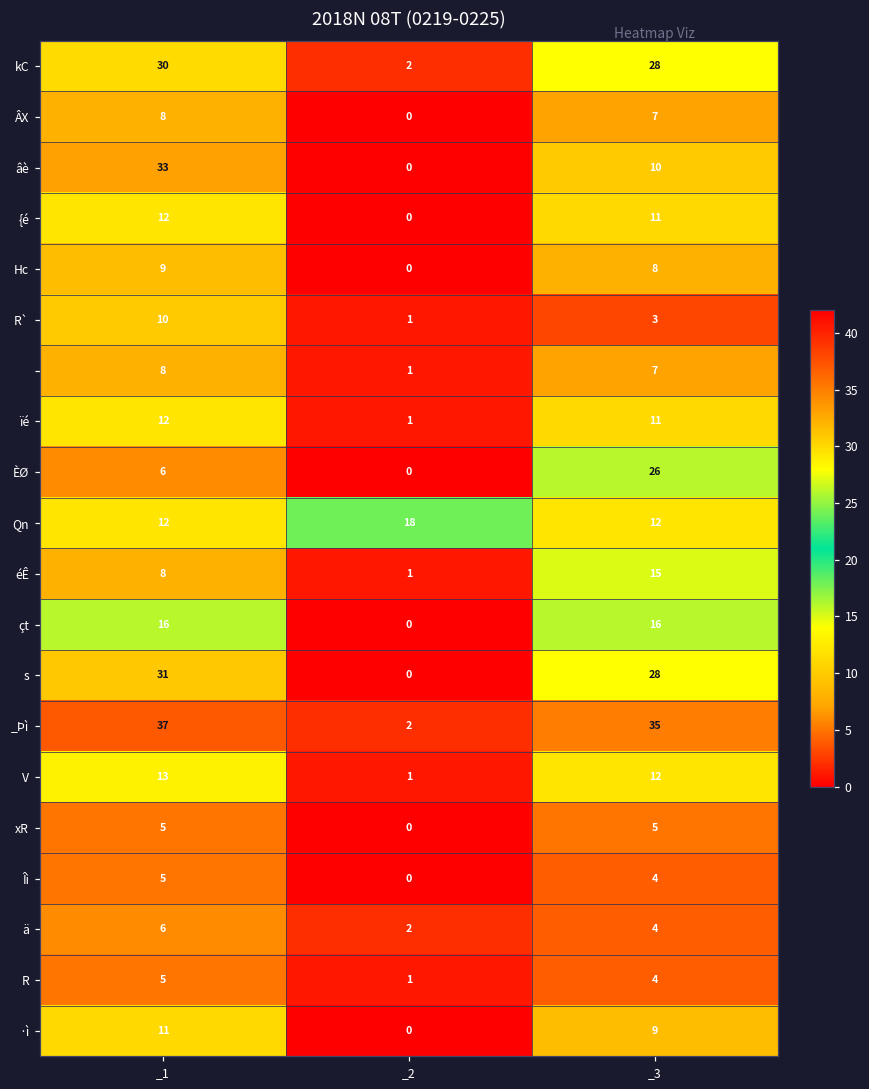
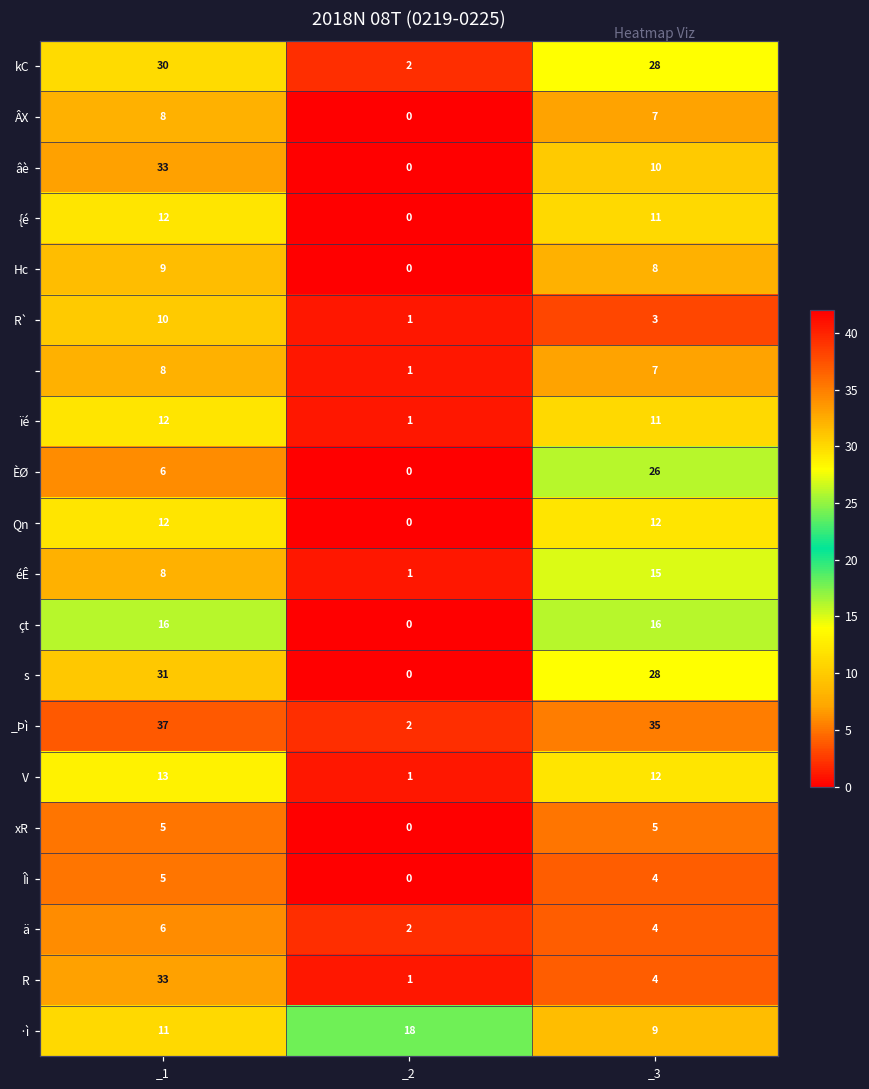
  {
    "kC": {
      "_1": 30,
      "_2": 2,
      "_3": 28
    },
    "ÂX": {
      "_1": 8,
      "_2": 0,
      "_3": 7
    },
    "âè": {
      "_1": 33,
      "_2": 0,
      "_3": 10
    },
    "{é": {
      "_1": 12,
      "_2": 0,
      "_3": 11
    },
    "Hc": {
      "_1": 9,
      "_2": 0,
      "_3": 8
    },
    "R`": {
      "_1": 10,
      "_2": 1,
      "_3": 3
    },
    "ïé": {
      "_1": 12,
      "_2": 1,
      "_3": 11
    },
    "ÈØ": {
      "_1": 6,
      "_2": 0,
      "_3": 26
    },
    "Qn": {
      "_1": 12,
-     "_2": 18,
+     "_2": 0,
      "_3": 12
    },
    "éÊ": {
      "_1": 8,
      "_2": 1,
      "_3": 15
    },
    "çt": {
      "_1": 16,
      "_2": 0,
      "_3": 16
    },
    "s": {
      "_1": 31,
      "_2": 0,
      "_3": 28
    },
    "_Þì": {
      "_1": 37,
      "_2": 2,
      "_3": 35
    },
    "V": {
      "_1": 13,
      "_2": 1,
      "_3": 12
    },
    "xR": {
      "_1": 5,
      "_2": 0,
      "_3": 5
    },
    "Îì": {
      "_1": 5,
      "_2": 0,
      "_3": 4
    },
    "ä": {
      "_1": 6,
      "_2": 2,
      "_3": 4
    },
    "R": {
-     "_1": 5,
+     "_1": 33,
      "_2": 1,
      "_3": 4
    },
    "·ì": {
      "_1": 11,
-     "_2": 0,
+     "_2": 18,
      "_3": 9
    }
  }
